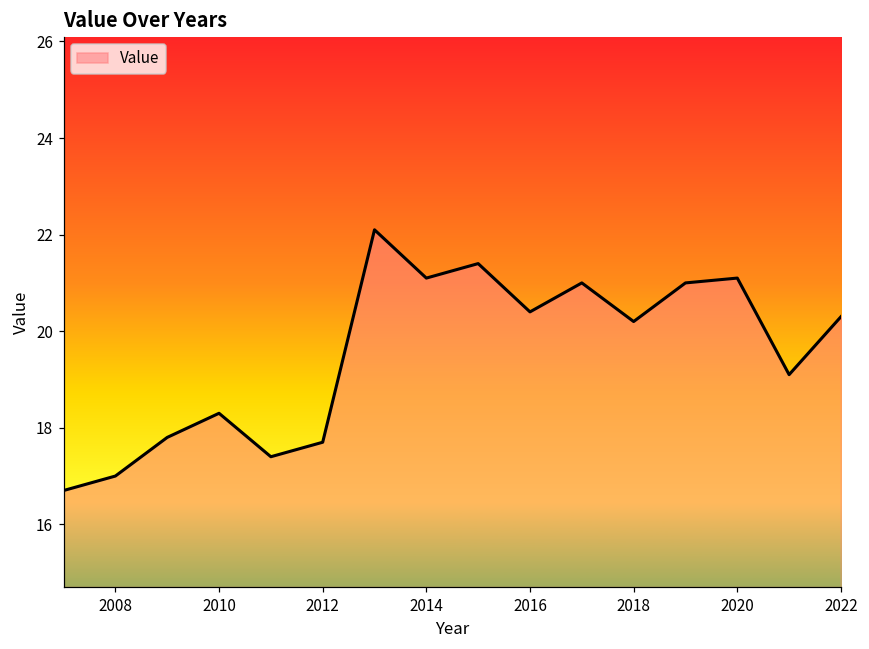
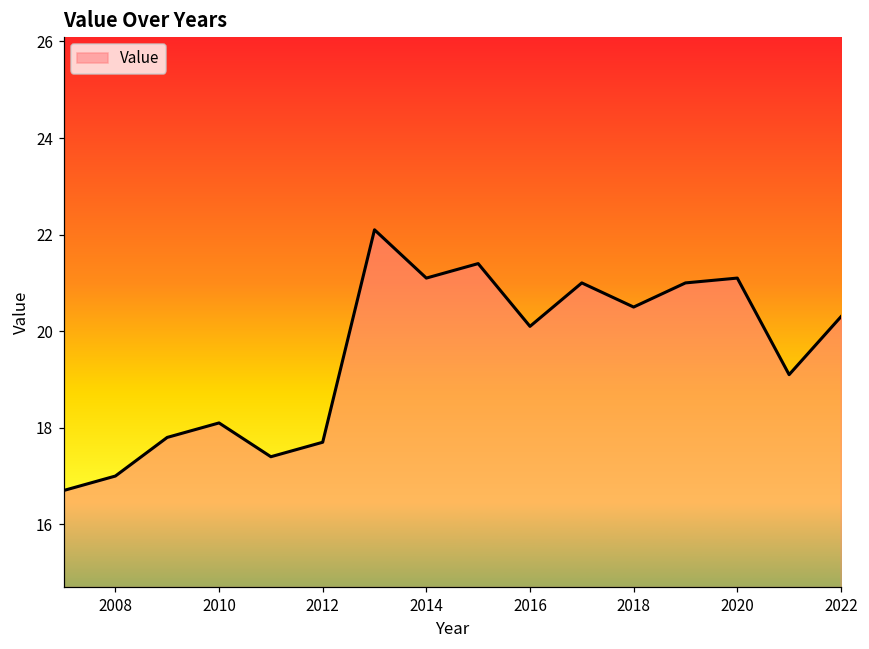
  {
    "2008": 17.0,
-   "2010": 18.3,
+   "2010": 18.1,
    "2012": 17.7,
    "2014": 21.1,
-   "2016": 20.4,
-   "2018": 20.2,
+   "2016": 20.1,
+   "2018": 20.5,
    "2020": 21.1,
    "2022": 20.3
  }
